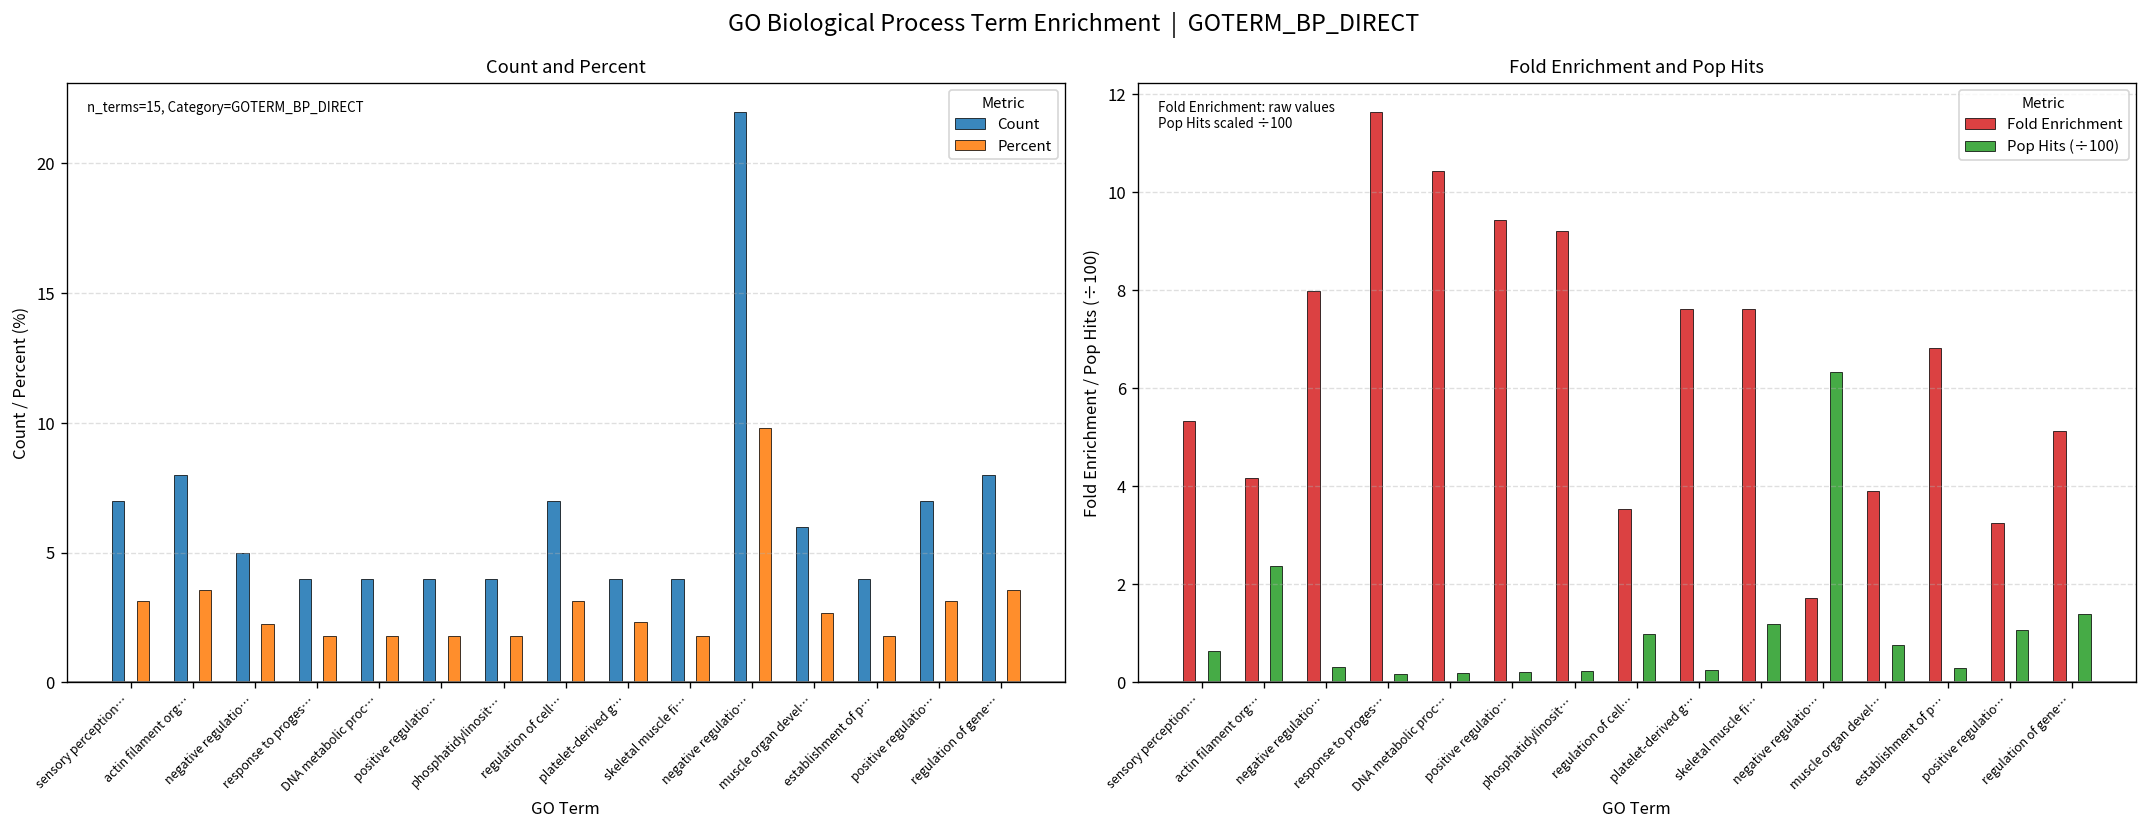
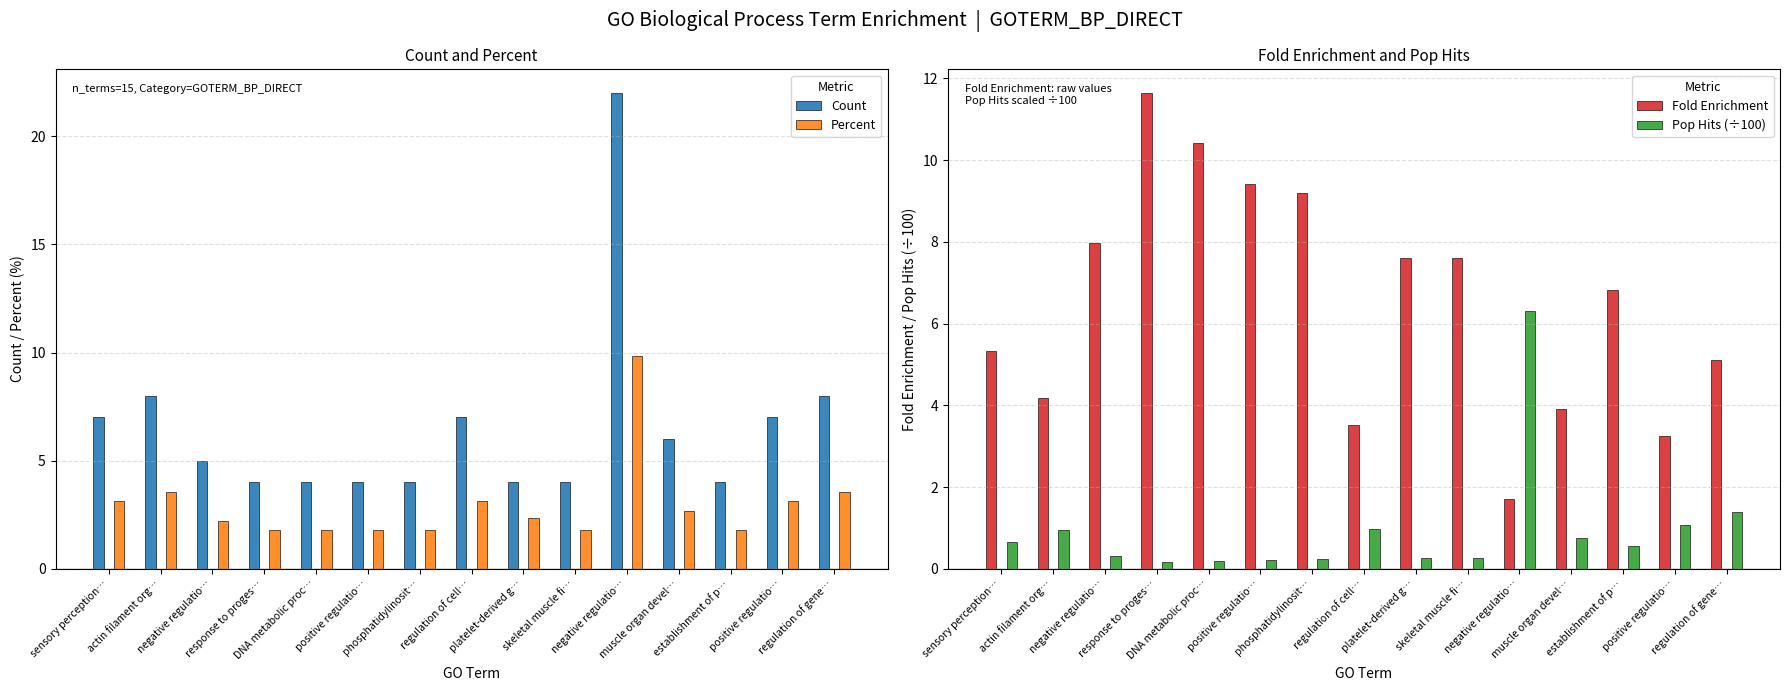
  {
    "Count and Percent": {
      "Count": {
        "sensory perception…": 7.0,
        "actin filament org…": 8.0,
        "response to proges…": 4.0,
        "DNA metabolic proc…": 4.0,
        "phosphatidylinosit…": 4.0,
        "regulation of cell…": 7.0,
        "platelet-derived g…": 4.0,
        "skeletal muscle fi…": 4.0,
        "muscle organ devel…": 6.0,
        "establishment of p…": 4.0,
        "regulation of gene…": 8.0
      },
      "Percent": {
        "sensory perception…": 3.1,
        "actin filament org…": 3.6,
        "response to proges…": 1.8,
        "DNA metabolic proc…": 1.8,
        "phosphatidylinosit…": 1.8,
        "regulation of cell…": 3.1,
        "platelet-derived g…": 2.3,
        "skeletal muscle fi…": 1.8,
        "muscle organ devel…": 2.7,
        "establishment of p…": 1.8,
        "regulation of gene…": 3.6
      }
    },
    "Fold Enrichment and Pop Hits": {
      "Fold Enrichment": {
        "sensory perception…": 5.3,
        "actin filament org…": 4.2,
        "response to proges…": 11.6,
        "DNA metabolic proc…": 10.4,
        "phosphatidylinosit…": 9.2,
        "regulation of cell…": 3.5,
        "platelet-derived g…": 7.6,
        "skeletal muscle fi…": 7.6,
        "muscle organ devel…": 3.9,
        "establishment of p…": 6.8,
        "regulation of gene…": 5.1
      },
      "Pop Hits (÷100)": {
        "sensory perception…": 0.7,
-       "actin filament org…": 2.4,
+       "actin filament org…": 1.0,
        "response to proges…": 0.2,
        "DNA metabolic proc…": 0.2,
        "phosphatidylinosit…": 0.2,
        "regulation of cell…": 1.0,
        "platelet-derived g…": 0.3,
-       "skeletal muscle fi…": 1.2,
+       "skeletal muscle fi…": 0.3,
        "muscle organ devel…": 0.8,
-       "establishment of p…": 0.3,
+       "establishment of p…": 0.6,
        "regulation of gene…": 1.4
      }
    }
  }
